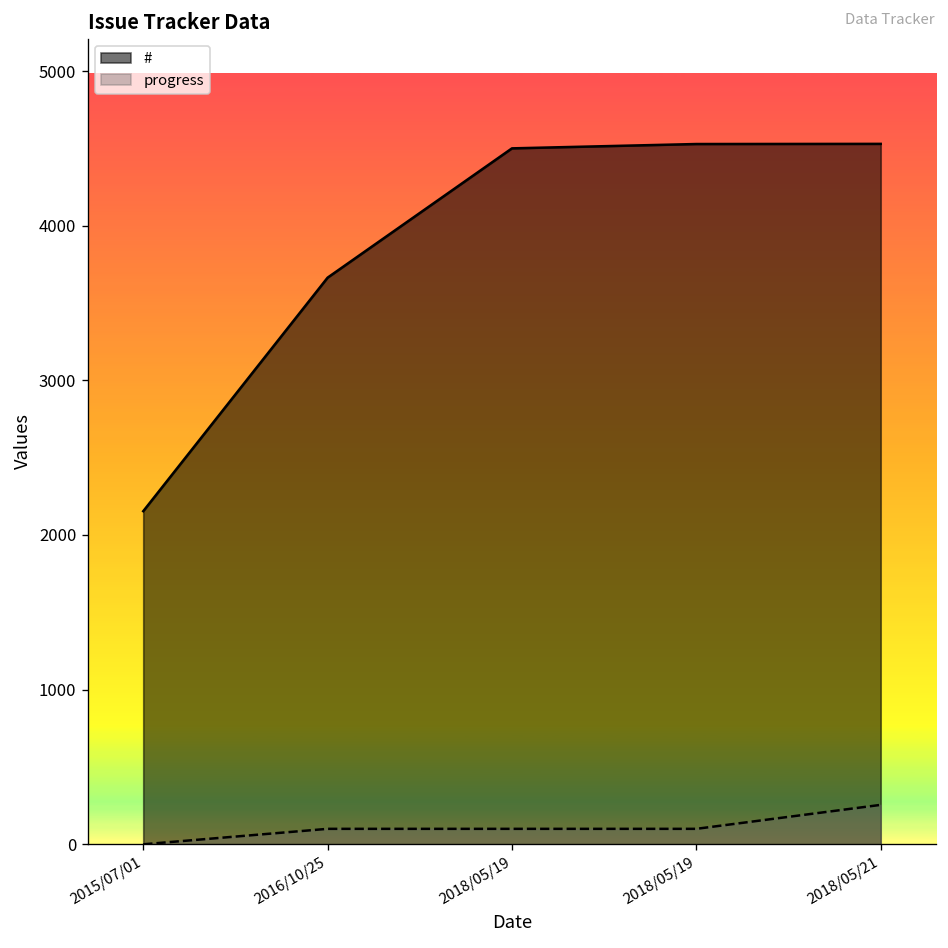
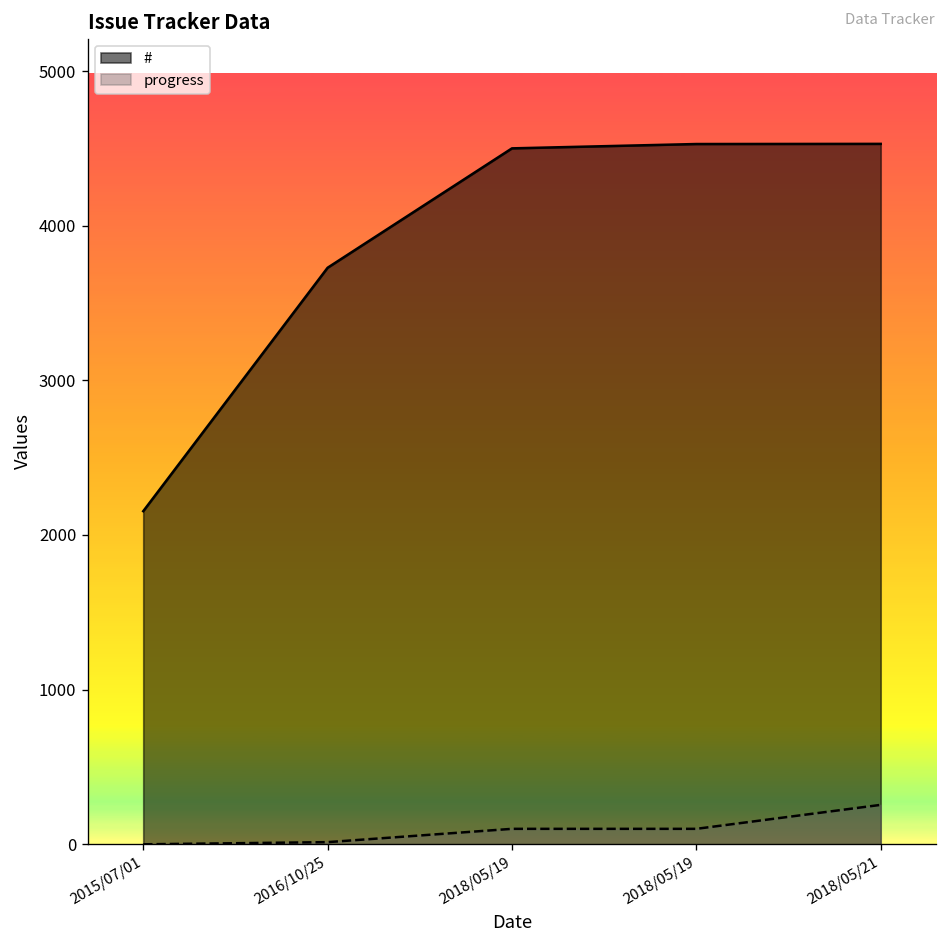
  {
    "#": {
      "2015/07/01": 2150,
-     "2016/10/25": 3660,
+     "2016/10/25": 3730,
      "2018/05/21": 4530
    },
    "progress": {
      "2015/07/01": 0,
-     "2016/10/25": 100,
+     "2016/10/25": 10,
      "2018/05/21": 260
    }
  }
